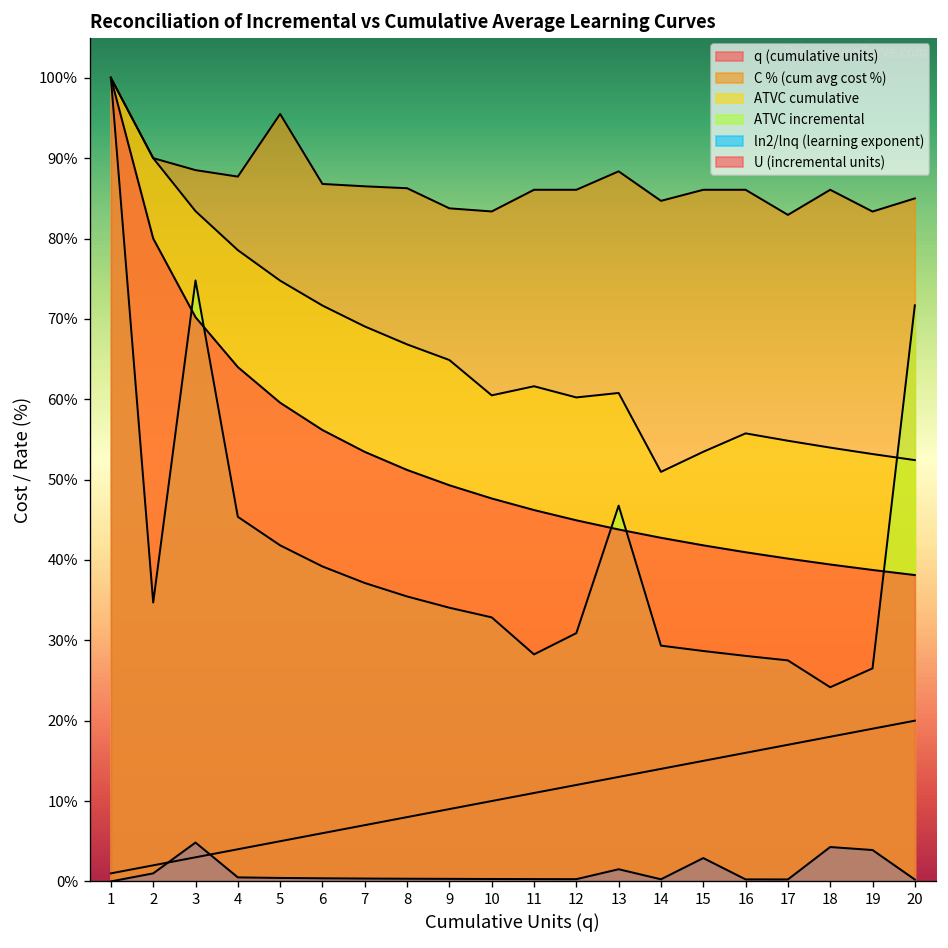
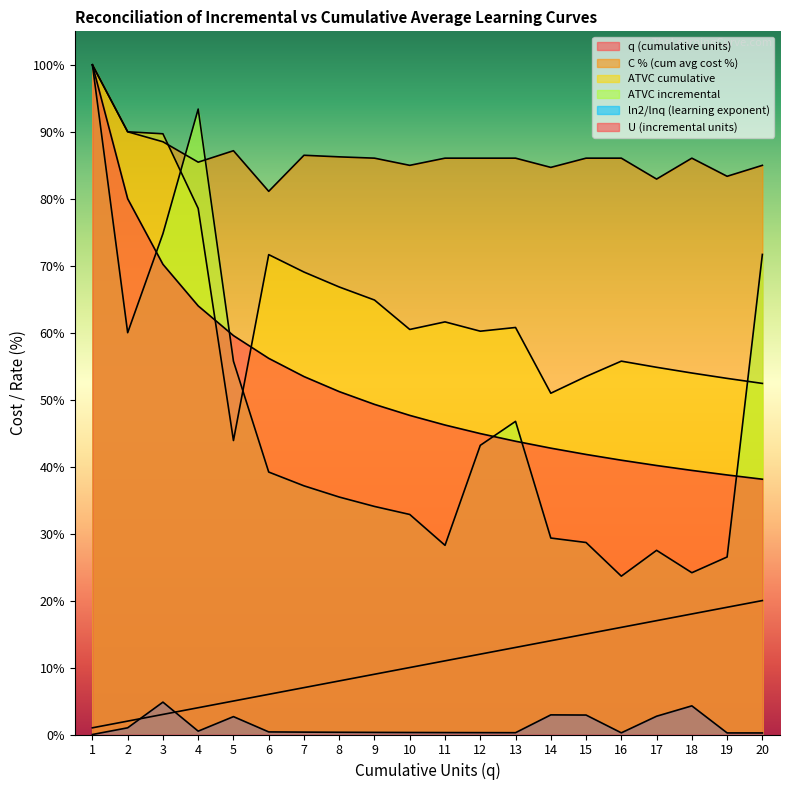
  {
    "C % (cum avg cost %)": {
      "3": "89%",
-     "4": "88%",
-     "5": "95%",
-     "6": "87%",
+     "4": "85%",
+     "5": "87%",
+     "6": "81%",
      "7": "86%",
      "8": "86%",
-     "9": "84%",
-     "10": "83%",
+     "9": "86%",
+     "10": "85%",
      "11": "86%",
      "12": "86%",
-     "13": "88%",
+     "13": "86%",
      "14": "85%",
      "15": "86%",
      "16": "86%",
      "17": "83%",
      "18": "86%",
      "19": "83%",
      "20": "85%"
    },
    "ATVC cumulative": {
-     "3": "83%",
+     "3": "90%",
      "4": "79%",
-     "5": "75%",
+     "5": "44%",
      "6": "72%",
      "7": "69%",
      "8": "67%",
      "9": "65%",
      "10": "60%",
      "11": "62%",
      "12": "60%",
      "13": "61%",
      "14": "51%",
      "15": "53%",
      "16": "56%",
      "17": "55%",
      "18": "54%",
      "19": "53%",
      "20": "52%"
    },
    "ATVC incremental": {
-     "2": "35%",
+     "2": "60%",
      "3": "75%",
-     "4": "45%",
-     "5": "42%",
+     "4": "93%",
+     "5": "56%",
      "6": "39%",
      "7": "37%",
      "8": "35%",
      "9": "34%",
      "10": "33%",
      "11": "28%",
-     "12": "31%",
+     "12": "43%",
      "13": "47%",
      "14": "29%",
      "15": "29%",
-     "16": "28%",
+     "16": "24%",
      "17": "28%",
      "18": "24%",
      "19": "27%",
      "20": "72%"
    },
    "ln2/lnq (learning exponent)": {
      "1": "0%",
      "2": "1%",
      "3": "5%",
      "4": "1%",
-     "5": "0%",
+     "5": "3%",
      "6": "0%",
      "7": "0%",
      "8": "0%",
      "9": "0%",
      "10": "0%",
      "11": "0%",
      "12": "0%",
-     "13": "2%",
-     "14": "0%",
+     "13": "0%",
+     "14": "3%",
      "15": "3%",
      "16": "0%",
-     "17": "0%",
+     "17": "3%",
      "18": "4%",
-     "19": "4%",
+     "19": "0%",
      "20": "0%"
    }
  }
